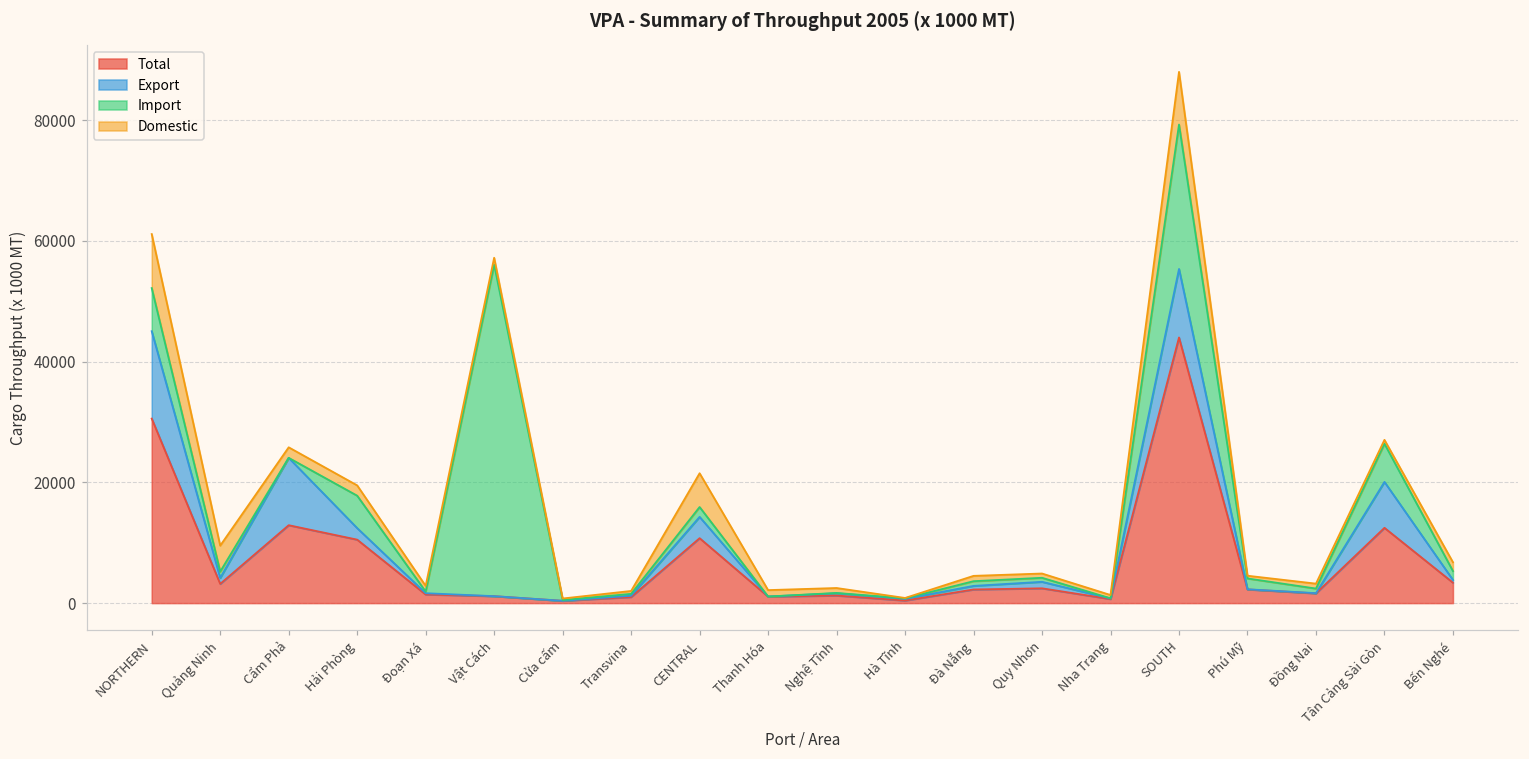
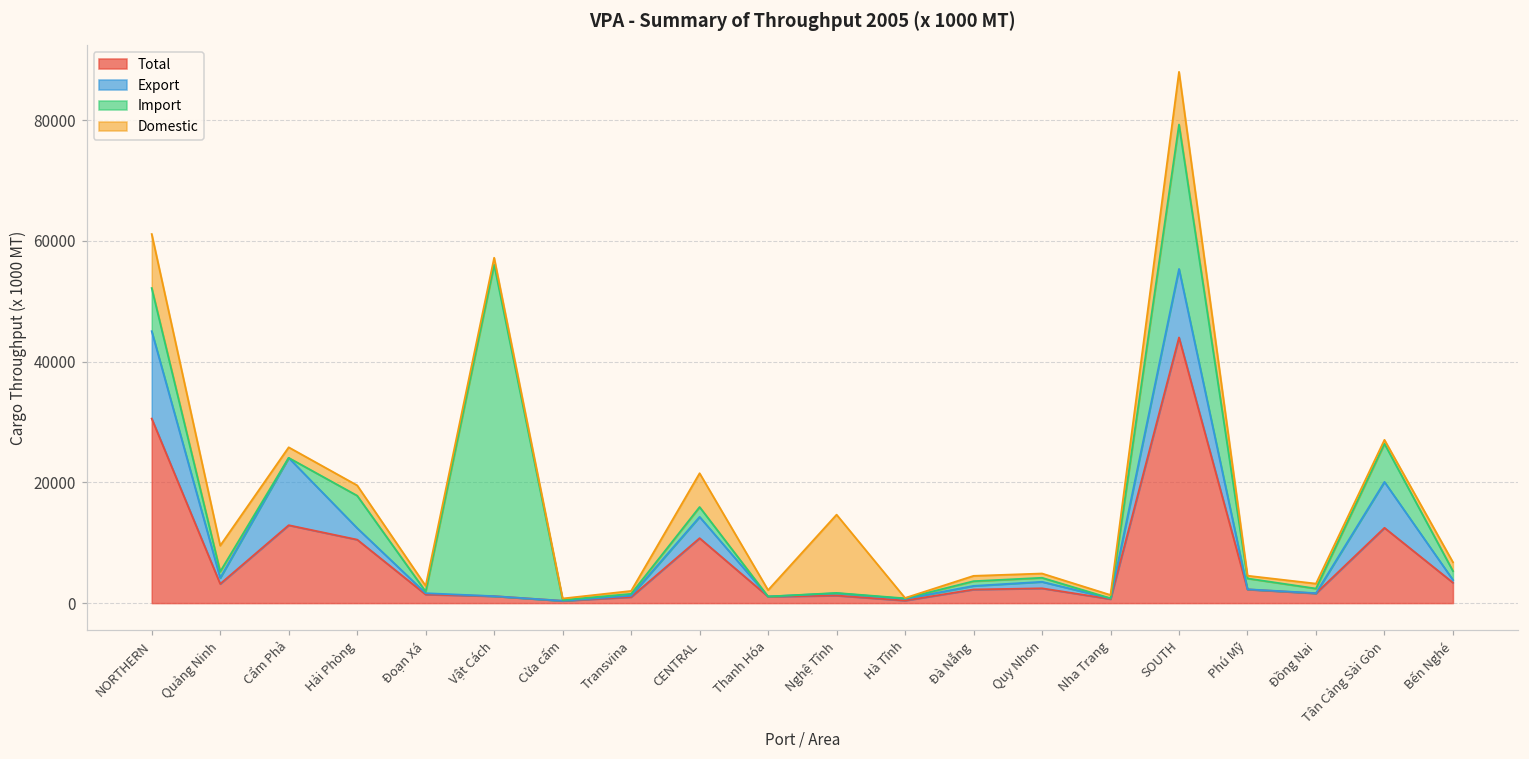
  {
    "Total": {
      "NORTHERN": 31000,
      "Quảng Ninh": 3000,
      "Cẩm Phả": 13000,
      "Hải Phòng": 11000,
      "CENTRAL": 11000,
      "Đà Nẵng": 2000,
      "Quy Nhơn": 2000,
      "SOUTH": 44000,
      "Tân Cảng Sài Gòn": 12000
    },
    "Export": {
      "NORTHERN": 14000,
      "Quảng Ninh": 1000,
      "Hải Phòng": 2000,
      "CENTRAL": 4000,
      "Đà Nẵng": 1000,
      "Quy Nhơn": 1000,
      "SOUTH": 11000,
      "Tân Cảng Sài Gòn": 8000
    },
    "Import": {
      "NORTHERN": 7000,
      "Quảng Ninh": 1000,
      "Hải Phòng": 5000,
      "Vật Cách": 55000,
      "CENTRAL": 2000,
      "Đà Nẵng": 1000,
      "Quy Nhơn": 1000,
      "SOUTH": 24000,
      "Đồng Nai": 1000,
      "Tân Cảng Sài Gòn": 6000,
      "Bến Nghé": 1000
    },
    "Domestic": {
      "NORTHERN": 9000,
      "Quảng Ninh": 4000,
      "Cẩm Phả": 2000,
      "Hải Phòng": 2000,
      "Đoạn Xá": 1000,
      "Vật Cách": 1000,
      "Transvina": 0,
      "CENTRAL": 6000,
      "Thanh Hóa": 1000,
-     "Nghệ Tĩnh": 1000,
+     "Nghệ Tĩnh": 13000,
      "Đà Nẵng": 1000,
      "Quy Nhơn": 1000,
      "Nha Trang": 1000,
      "SOUTH": 9000,
      "Đồng Nai": 1000,
      "Tân Cảng Sài Gòn": 1000,
      "Bến Nghé": 1000
    }
  }
